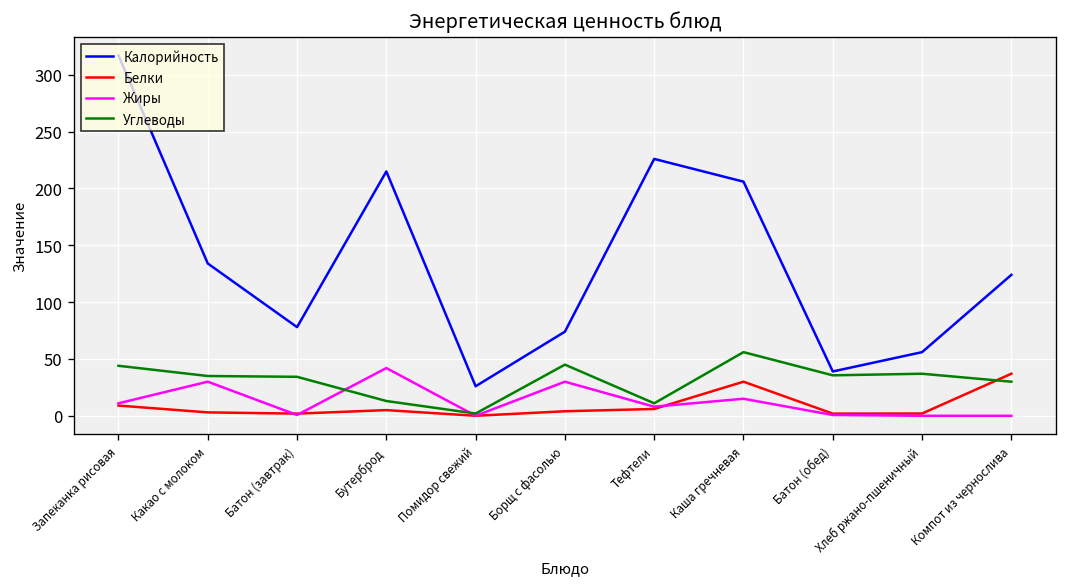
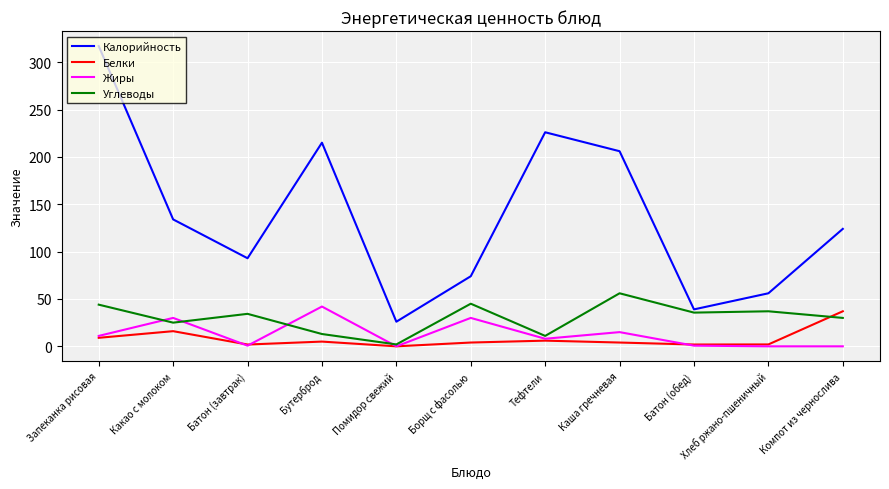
  {
    "Калорийность": {
      "Какао с молоком": 130,
-     "Батон (завтрак)": 80,
+     "Батон (завтрак)": 90,
      "Бутерброд": 220,
      "Помидор свежий": 30,
      "Борщ с фасолью": 70,
      "Тефтели": 230,
      "Каша гречневая": 210,
      "Батон (обед)": 40,
      "Хлеб ржано-пшеничный": 60,
      "Компот из чернослива": 120
    },
    "Белки": {
-     "Какао с молоком": 0,
+     "Какао с молоком": 20,
      "Бутерброд": 10,
      "Борщ с фасолью": 0,
-     "Каша гречневая": 30,
+     "Каша гречневая": 0,
      "Компот из чернослива": 40
    },
    "Жиры": {
      "Какао с молоком": 30,
      "Бутерброд": 40,
      "Борщ с фасолью": 30,
      "Каша гречневая": 20,
      "Компот из чернослива": 0
    },
    "Углеводы": {
      "Запеканка рисовая": 40,
-     "Какао с молоком": 40,
+     "Какао с молоком": 30,
      "Батон (завтрак)": 30,
      "Бутерброд": 10,
      "Борщ с фасолью": 50,
      "Тефтели": 10,
      "Каша гречневая": 60,
      "Батон (обед)": 40,
      "Хлеб ржано-пшеничный": 40,
      "Компот из чернослива": 30
    }
  }
